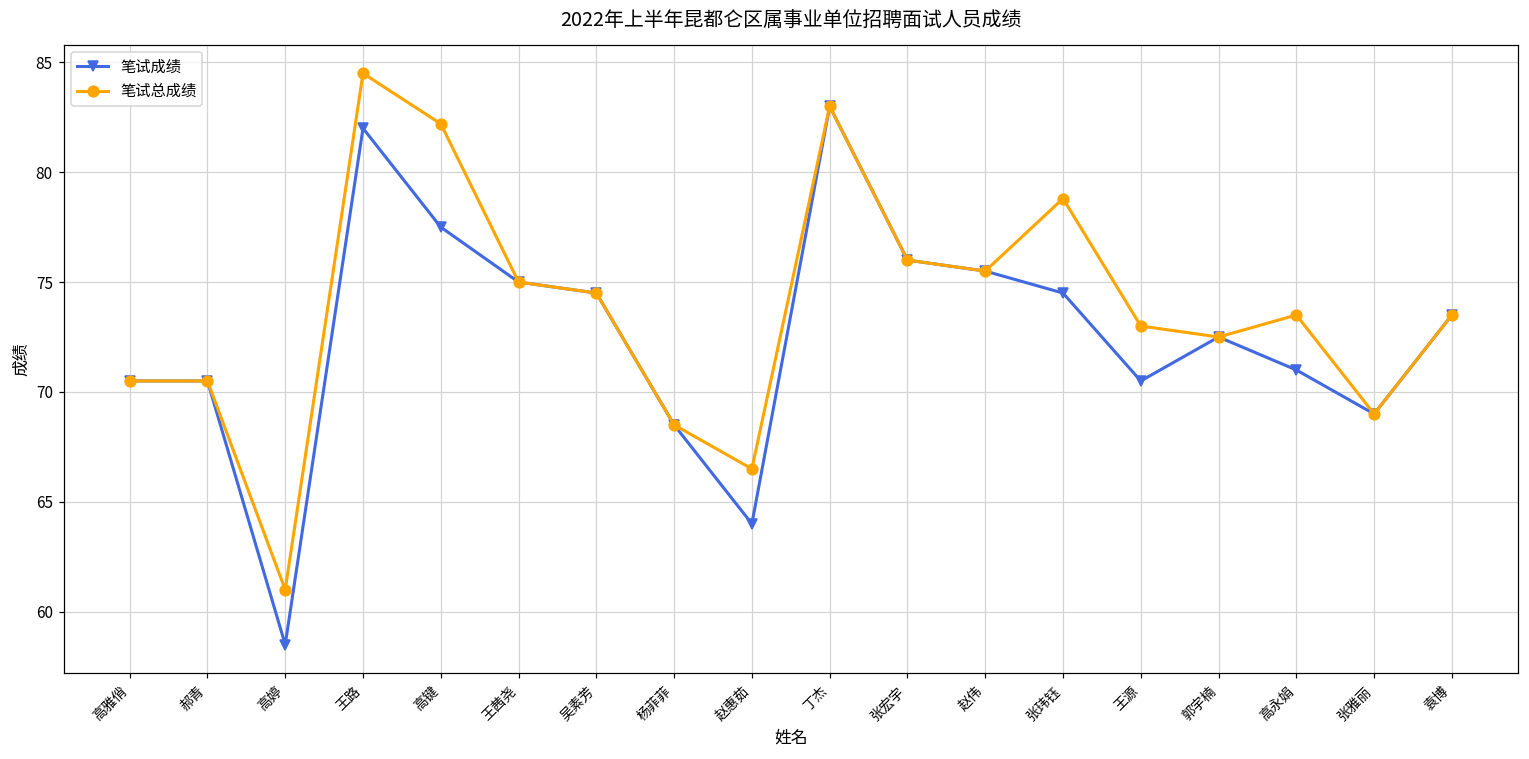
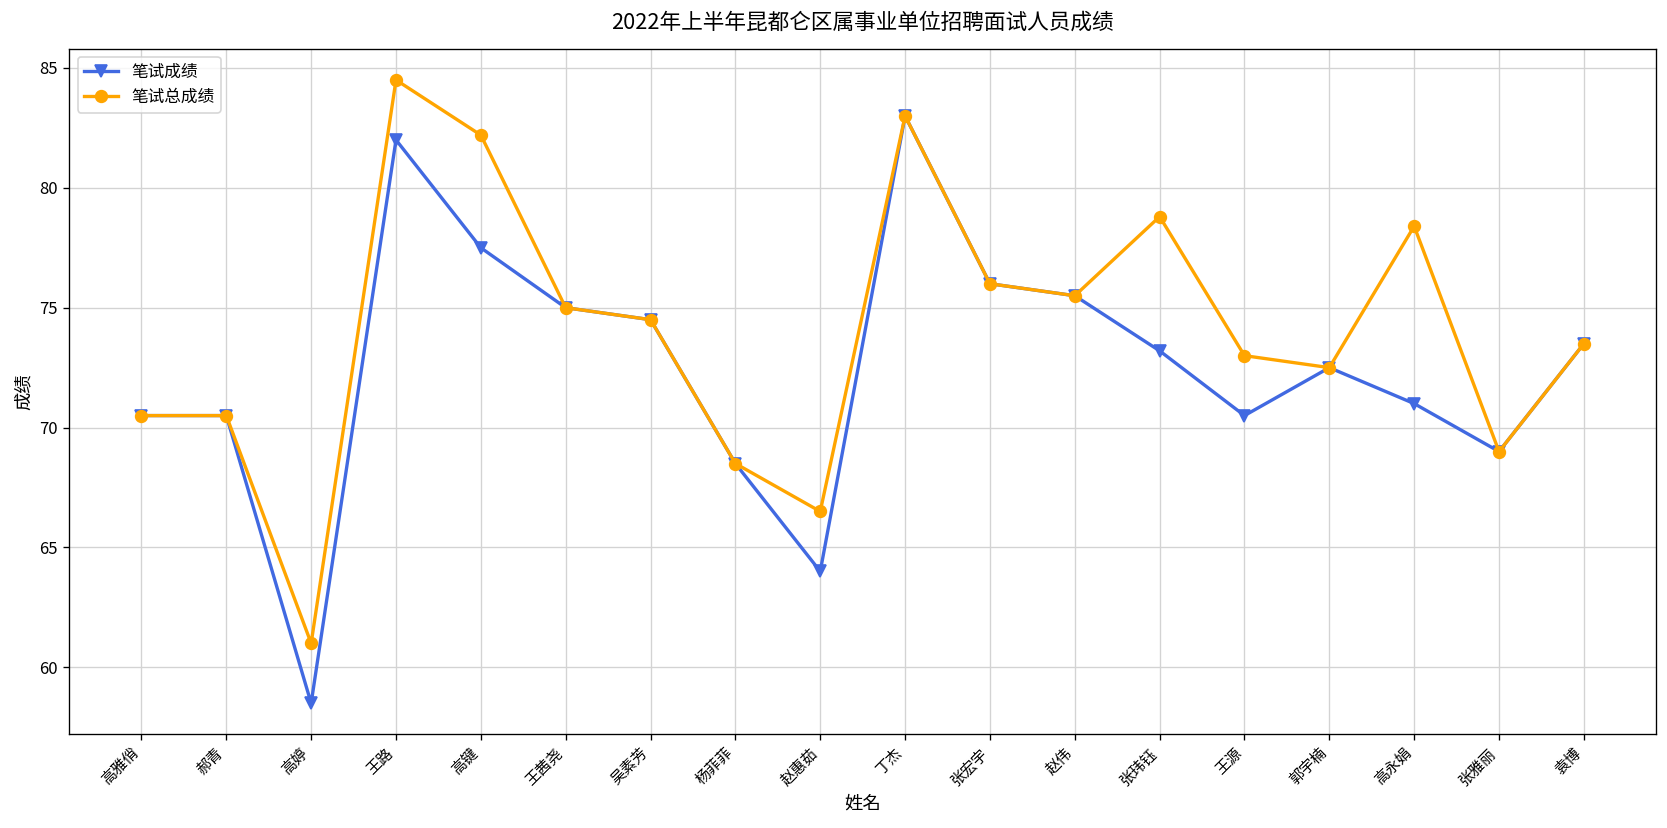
  {
    "笔试成绩": {
      "高婷": 58.5,
      "王路": 82.0,
      "高键": 77.5,
      "赵惠茹": 64.0,
-     "张玮钰": 74.5,
+     "张玮钰": 73.2,
      "王源": 70.5,
      "高永娟": 71.0
    },
    "笔试总成绩": {
      "高婷": 61.0,
      "王路": 84.5,
      "高键": 82.2,
      "赵惠茹": 66.5,
      "张玮钰": 78.8,
      "王源": 73.0,
-     "高永娟": 73.5
+     "高永娟": 78.4
    }
  }
